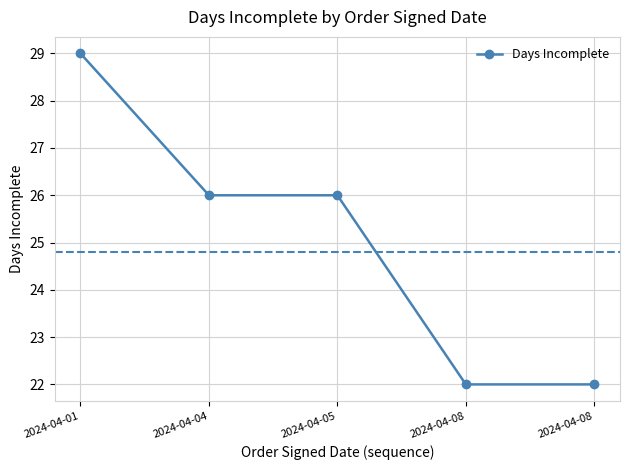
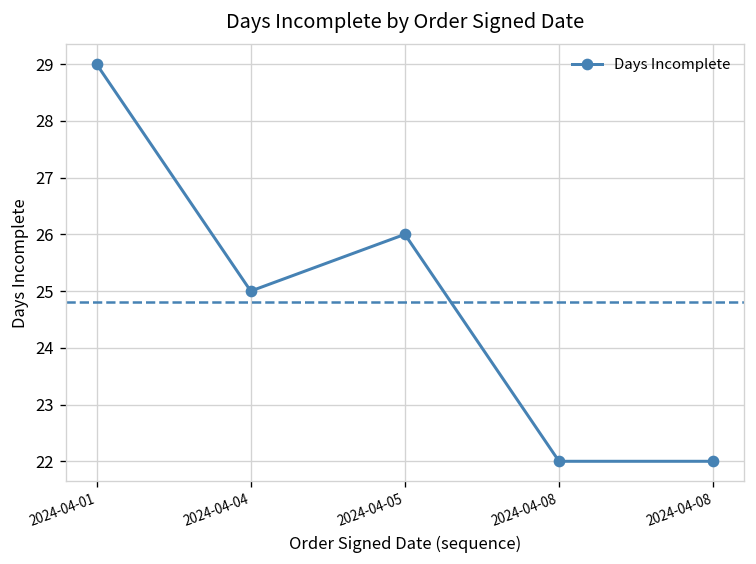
  {
    "2024-04-01": 29,
-   "2024-04-04": 26,
+   "2024-04-04": 25,
    "2024-04-05": 26
  }
